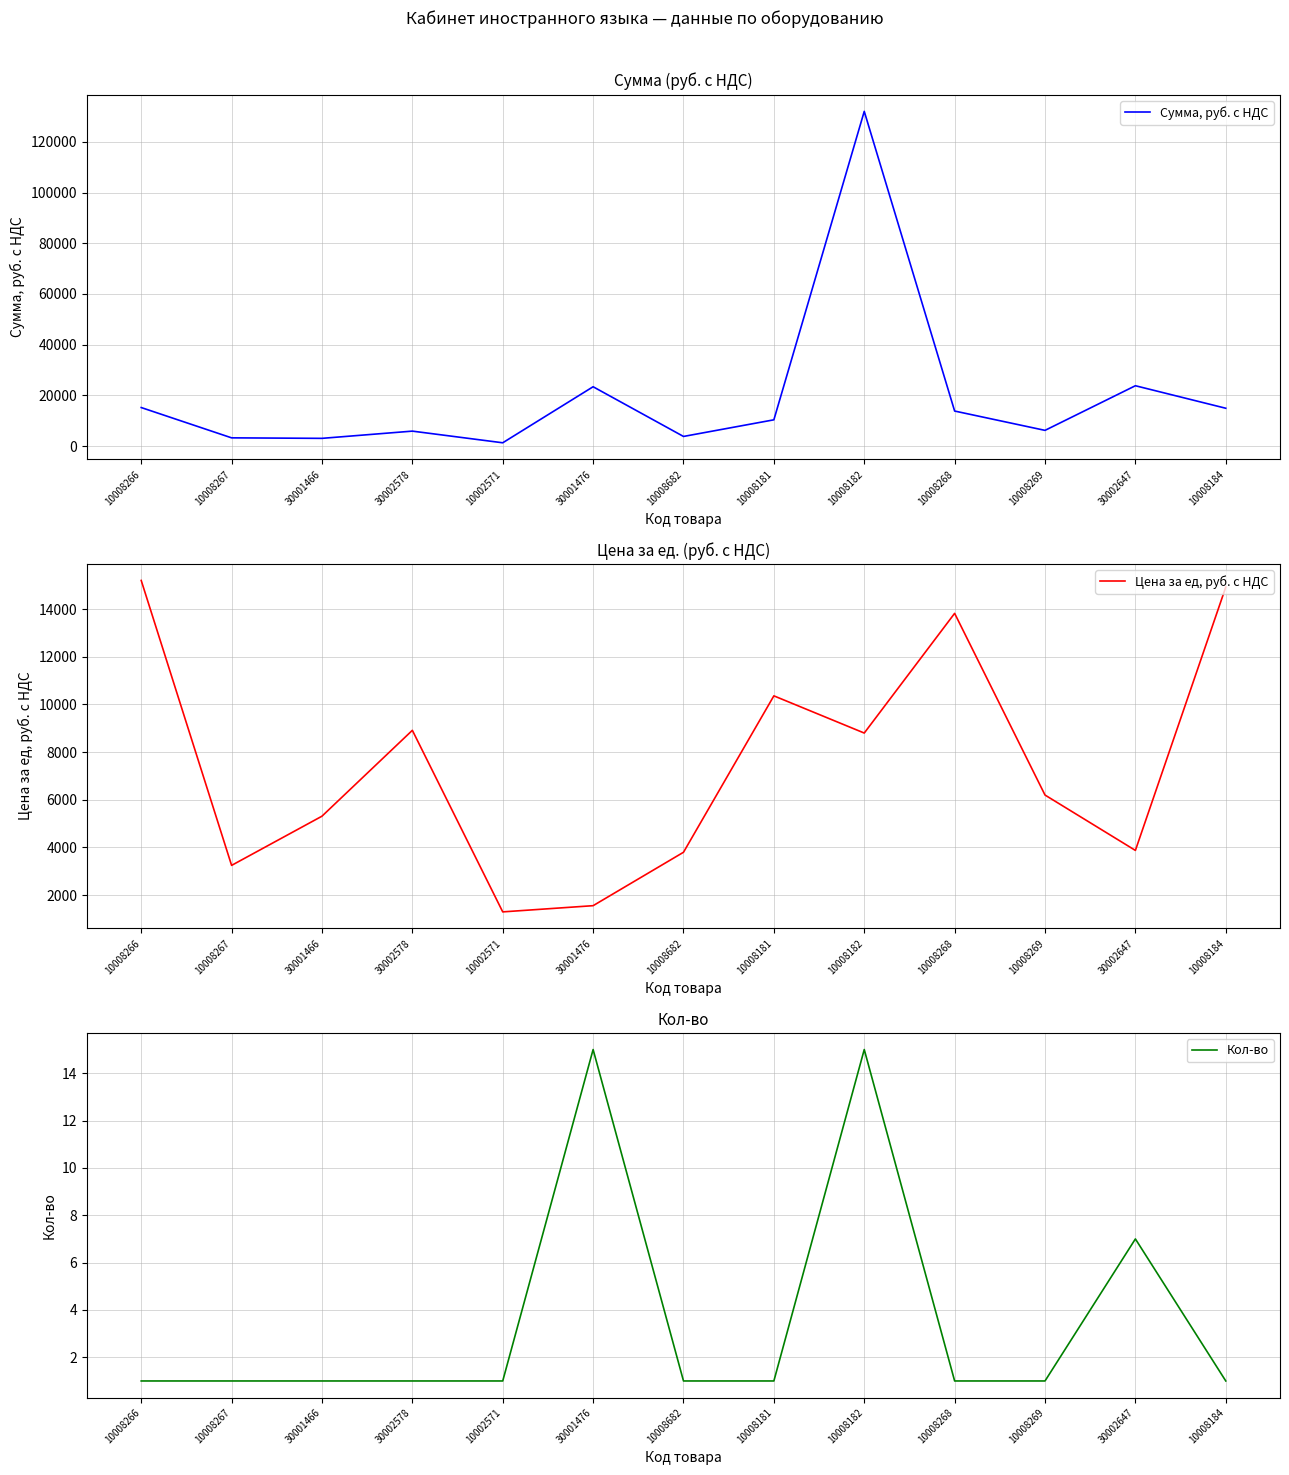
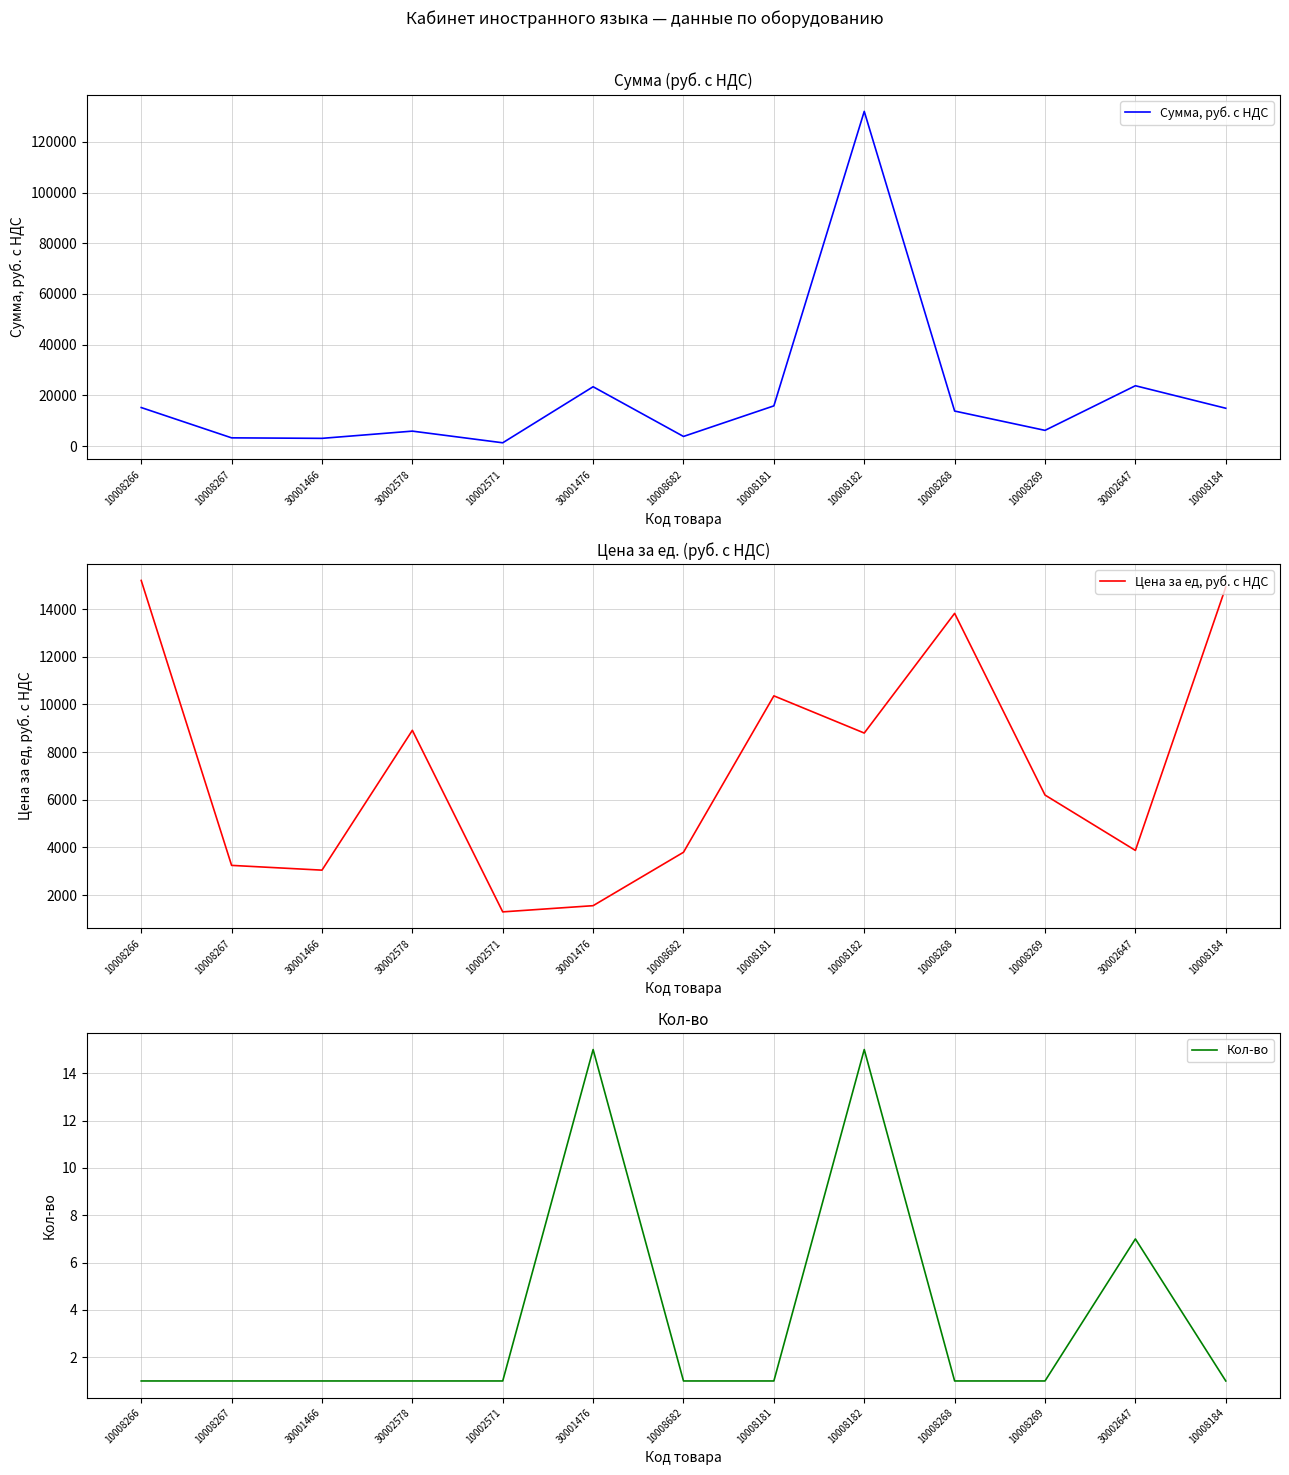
  {
    "Сумма (руб. с НДС)": {
      "10008266": 15000,
      "10008267": 3000,
      "30001466": 3000,
      "30002578": 6000,
      "10002571": 1000,
      "30001476": 23000,
      "10008682": 4000,
-     "10008181": 10000,
+     "10008181": 16000,
      "10008182": 132000,
      "10008268": 14000,
      "10008269": 6000,
      "30002647": 24000,
      "10008184": 15000
    },
    "Цена за ед. (руб. с НДС)": {
      "10008266": 15200,
      "10008267": 3300,
-     "30001466": 5300,
+     "30001466": 3100,
      "30002578": 8900,
      "10002571": 1300,
      "30001476": 1600,
      "10008682": 3800,
      "10008181": 10400,
      "10008182": 8800,
      "10008268": 13800,
      "10008269": 6200,
      "30002647": 3900
    },
    "Кол-во": {
      "10008266": 1.0,
      "10008267": 1.0,
      "30001466": 1.0,
      "30002578": 1.0,
      "10002571": 1.0,
      "30001476": 15.0,
      "10008682": 1.0,
      "10008181": 1.0,
      "10008182": 15.0,
      "10008268": 1.0,
      "10008269": 1.0,
      "30002647": 7.0,
      "10008184": 1.0
    }
  }
